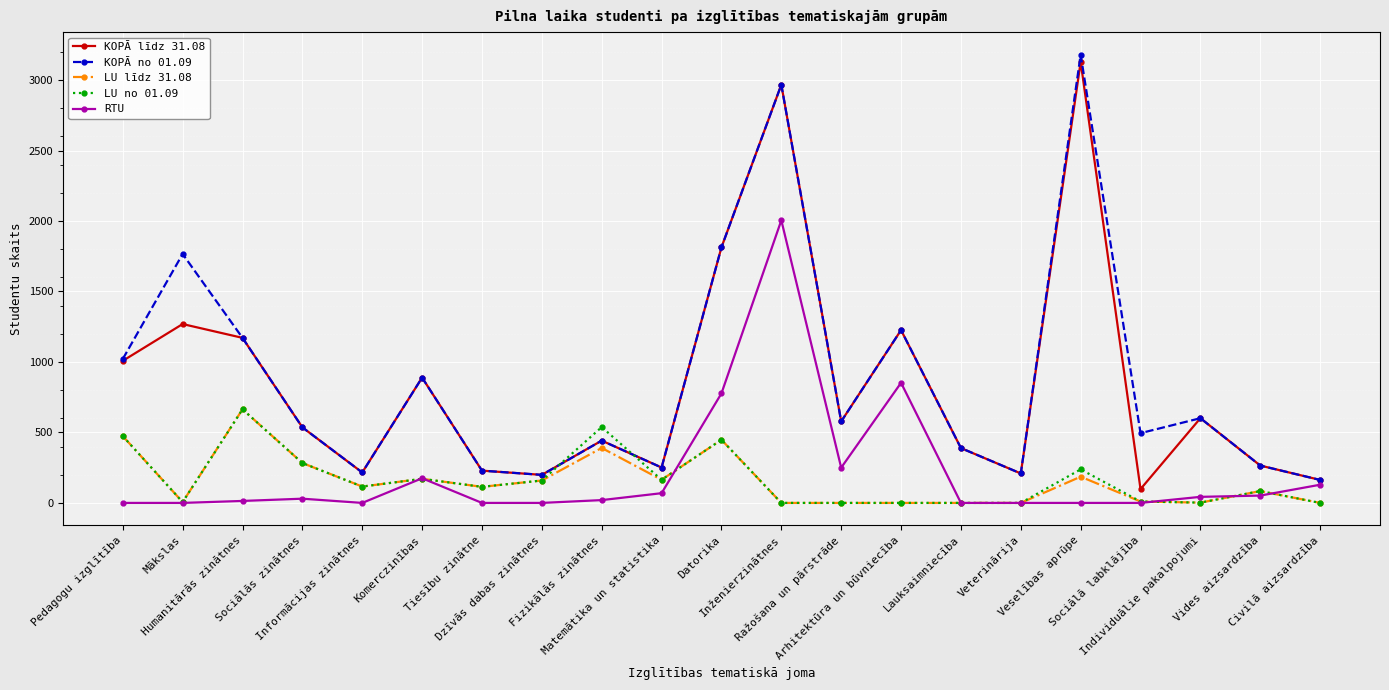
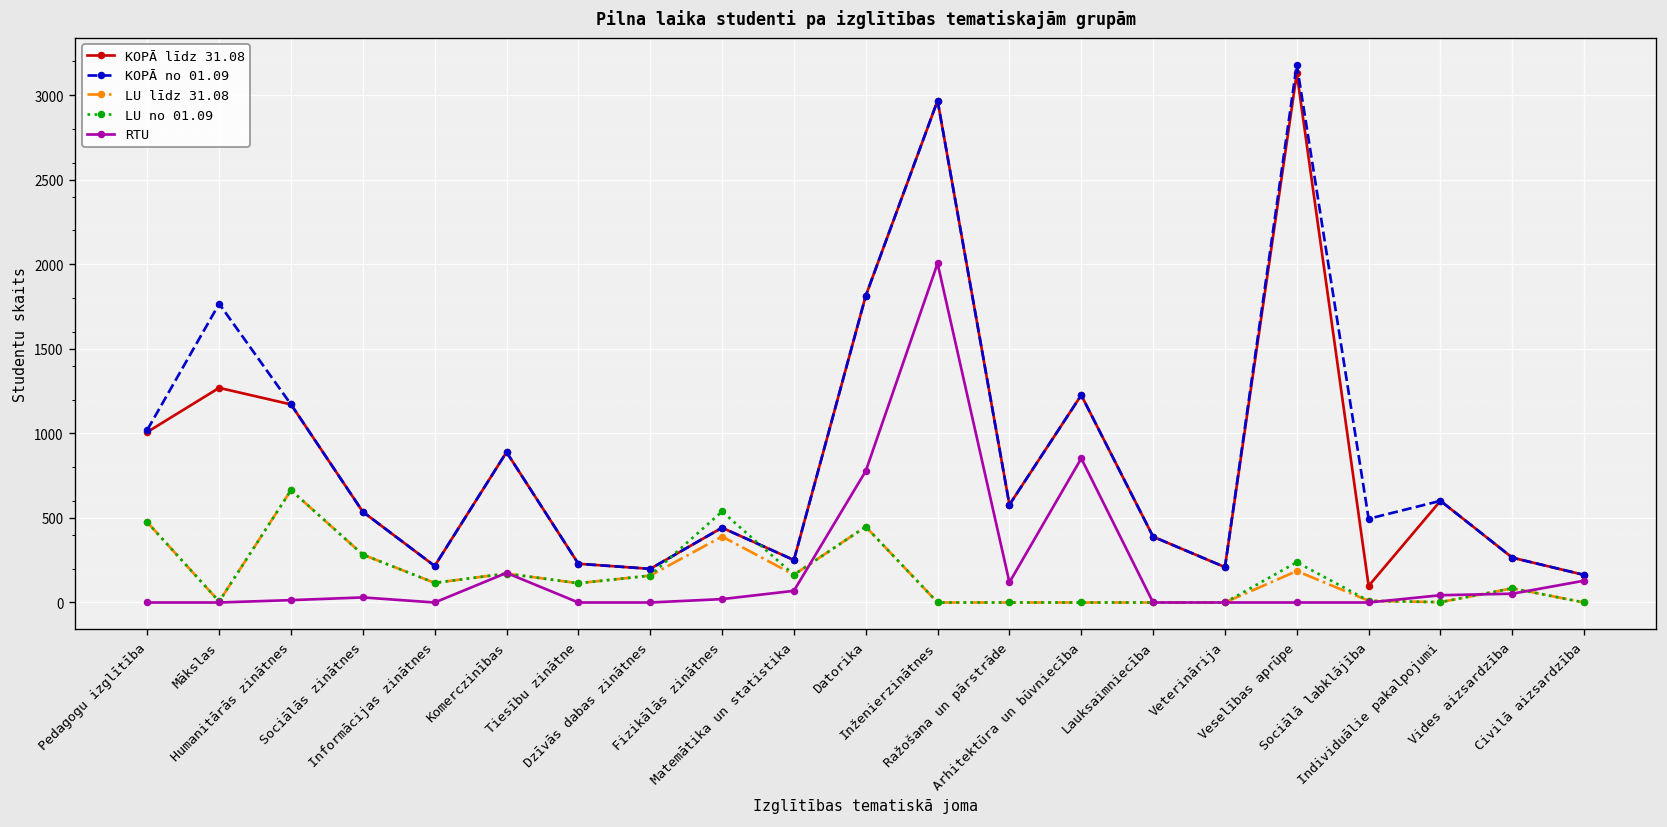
  {
    "KOPĀ līdz 31.08": {
      "Mākslas": 1270,
      "Veselības aprūpe": 3130,
      "Sociālā labklājība": 100
    },
    "KOPĀ no 01.09": {
      "Mākslas": 1770,
      "Veselības aprūpe": 3180,
      "Sociālā labklājība": 500
    },
    "LU līdz 31.08": {
      "Fizikālās zinātnes": 390,
      "Veselības aprūpe": 190
    },
    "LU no 01.09": {
      "Fizikālās zinātnes": 540,
      "Veselības aprūpe": 240
    },
    "RTU": {
      "Pedagogu izglītība": 0,
      "Humanitārās zinātnes": 10,
      "Sociālās zinātnes": 30,
      "Informācijas zinātnes": 0,
      "Tiesību zinātne": 0,
      "Dzīvās dabas zinātnes": 0,
      "Fizikālās zinātnes": 20,
      "Matemātika un statistika": 70,
      "Datorika": 780,
      "Inženierzinātnes": 2010,
-     "Ražošana un pārstrāde": 250,
+     "Ražošana un pārstrāde": 120,
      "Arhitektūra un būvniecība": 850,
      "Veselības aprūpe": 0,
      "Individuālie pakalpojumi": 40,
      "Vides aizsardzība": 50,
      "Civilā aizsardzība": 130
    }
  }
